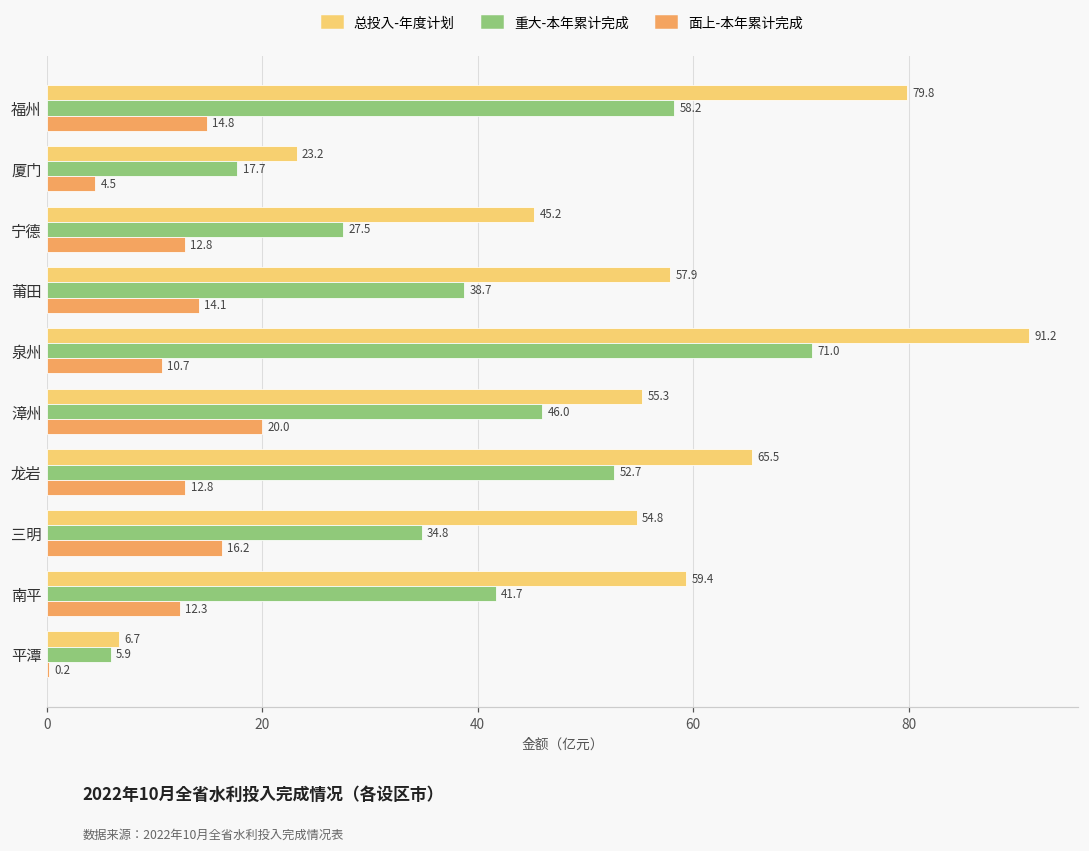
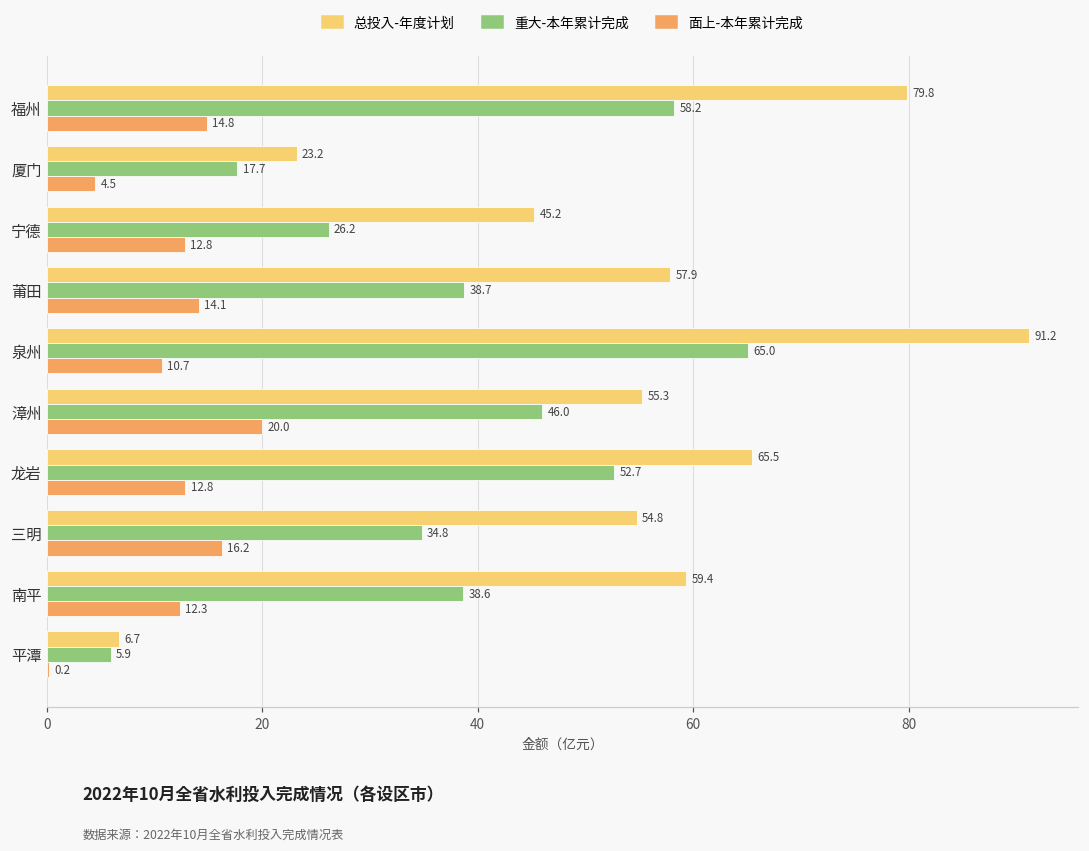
  {
    "重大-本年累计完成": {
      "福州": 58.2,
      "厦门": 17.7,
-     "宁德": 27.5,
+     "宁德": 26.2,
      "莆田": 38.7,
-     "泉州": 71.0,
+     "泉州": 65.0,
      "漳州": 46.0,
      "龙岩": 52.7,
      "三明": 34.8,
-     "南平": 41.7,
+     "南平": 38.6,
      "平潭": 5.9
    }
  }
